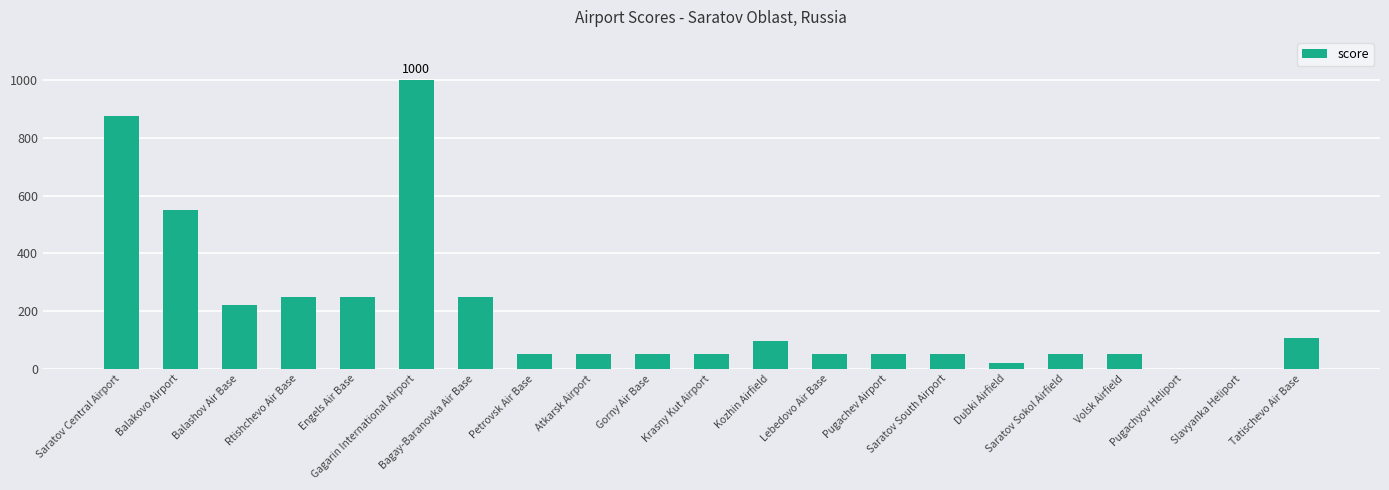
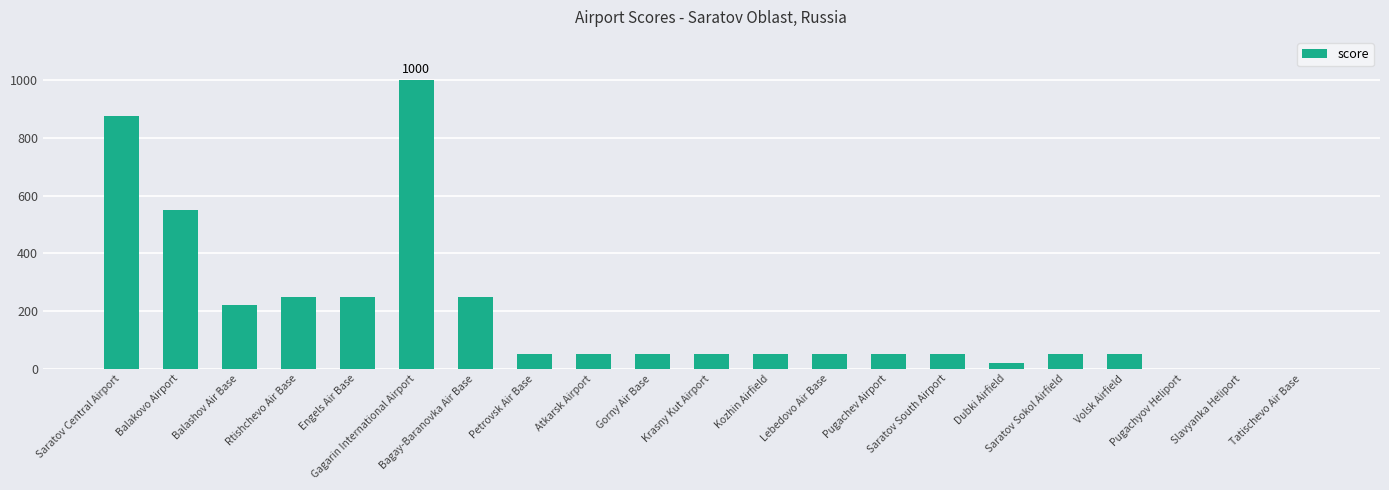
  {
    "Saratov Central Airport": 880,
    "Balakovo Airport": 550,
    "Balashov Air Base": 220,
    "Rtishchevo Air Base": 250,
    "Engels Air Base": 250,
    "Bagay-Baranovka Air Base": 250,
    "Petrovsk Air Base": 50,
    "Atkarsk Airport": 50,
    "Gorny Air Base": 50,
    "Krasny Kut Airport": 50,
-   "Kozhin Airfield": 100,
+   "Kozhin Airfield": 50,
    "Lebedovo Air Base": 50,
    "Pugachev Airport": 50,
    "Saratov South Airport": 50,
    "Dubki Airfield": 20,
    "Saratov Sokol Airfield": 50,
    "Volsk Airfield": 50,
    "Pugachyov Heliport": 0,
    "Slavyanka Heliport": 0,
-   "Tatischevo Air Base": 110
+   "Tatischevo Air Base": 0
  }
